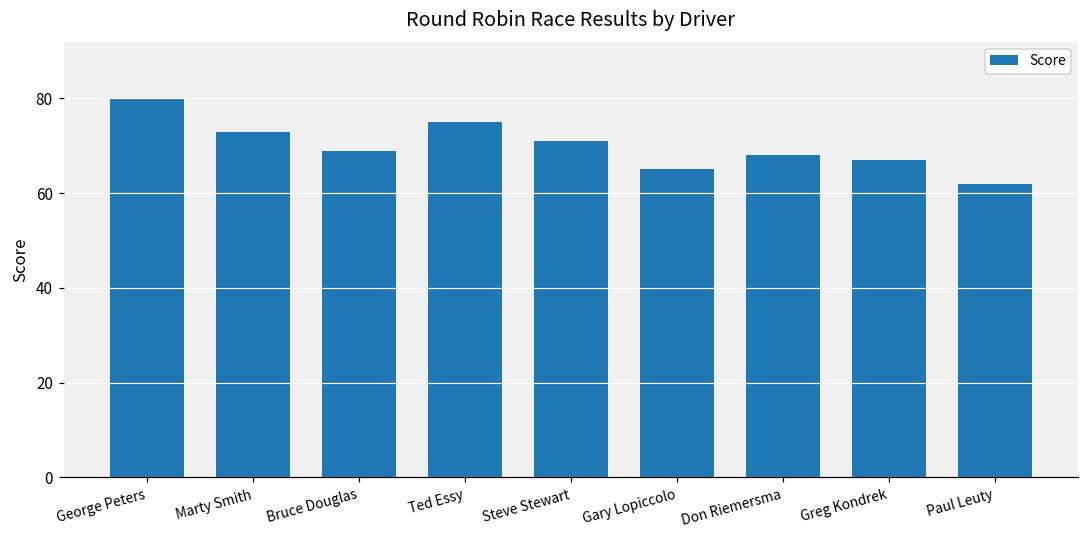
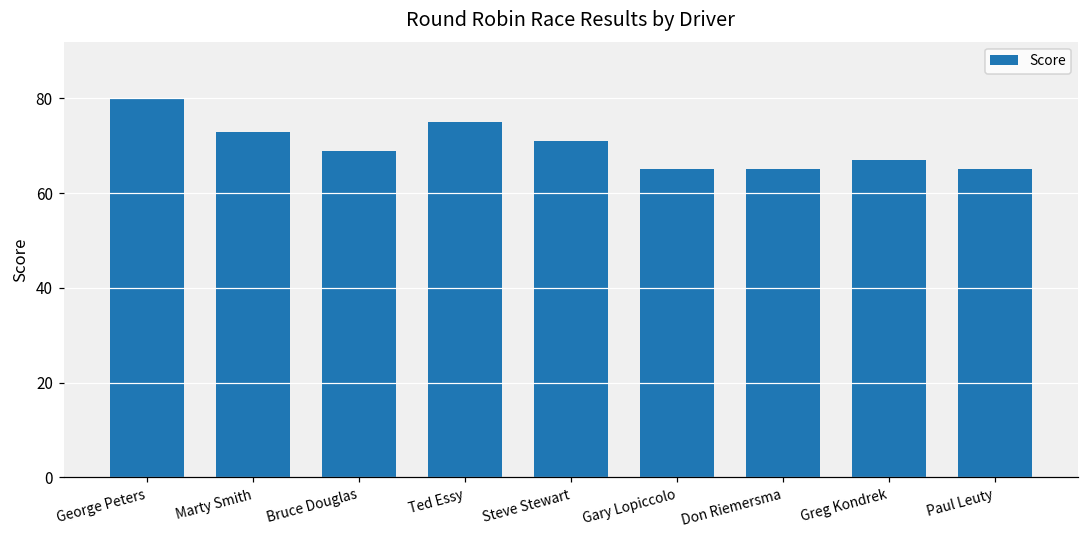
  {
    "George Peters": 80,
    "Marty Smith": 73,
    "Bruce Douglas": 69,
    "Ted Essy": 75,
    "Steve Stewart": 71,
    "Gary Lopiccolo": 65,
-   "Don Riemersma": 68,
+   "Don Riemersma": 65,
    "Greg Kondrek": 67,
-   "Paul Leuty": 62
+   "Paul Leuty": 65
  }
